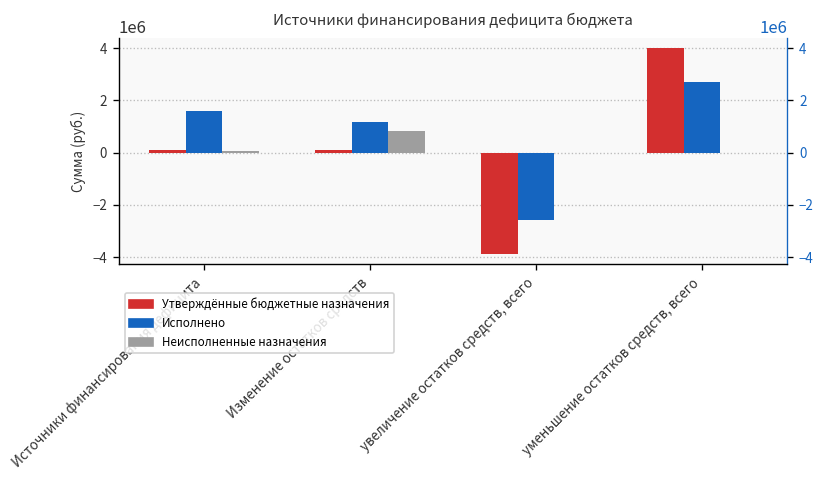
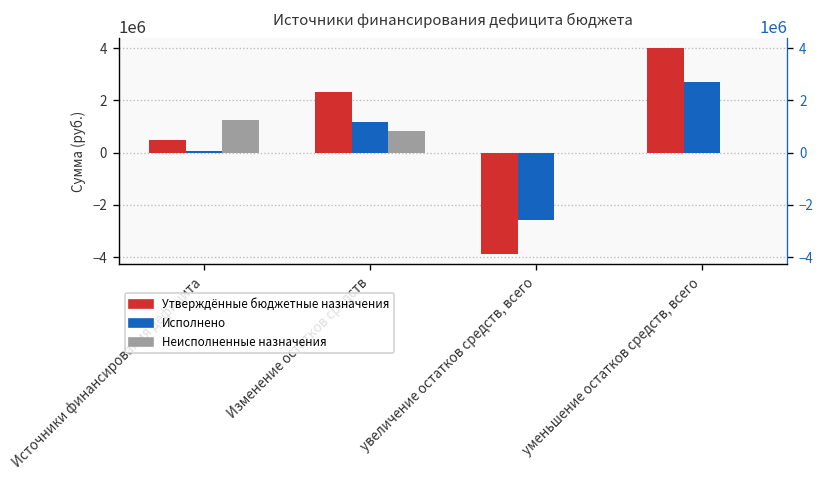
  {
    "Утверждённые бюджетные назначения": {
-     "Источники финансирования дефицита": 100000,
-     "Изменение остатков средств": 100000,
+     "Источники финансирования дефицита": 500000,
+     "Изменение остатков средств": 2300000,
      "увеличение остатков средств, всего": -3900000,
      "уменьшение остатков средств, всего": 4000000
    },
    "Исполнено": {
-     "Источники финансирования дефицита": 1600000,
+     "Источники финансирования дефицита": 0,
      "Изменение остатков средств": 1200000,
      "увеличение остатков средств, всего": -2600000,
      "уменьшение остатков средств, всего": 2700000
    },
    "Неисполненные назначения": {
-     "Источники финансирования дефицита": 100000,
+     "Источники финансирования дефицита": 1200000,
      "Изменение остатков средств": 800000,
      "увеличение остатков средств, всего": 0,
      "уменьшение остатков средств, всего": 0
    }
  }
